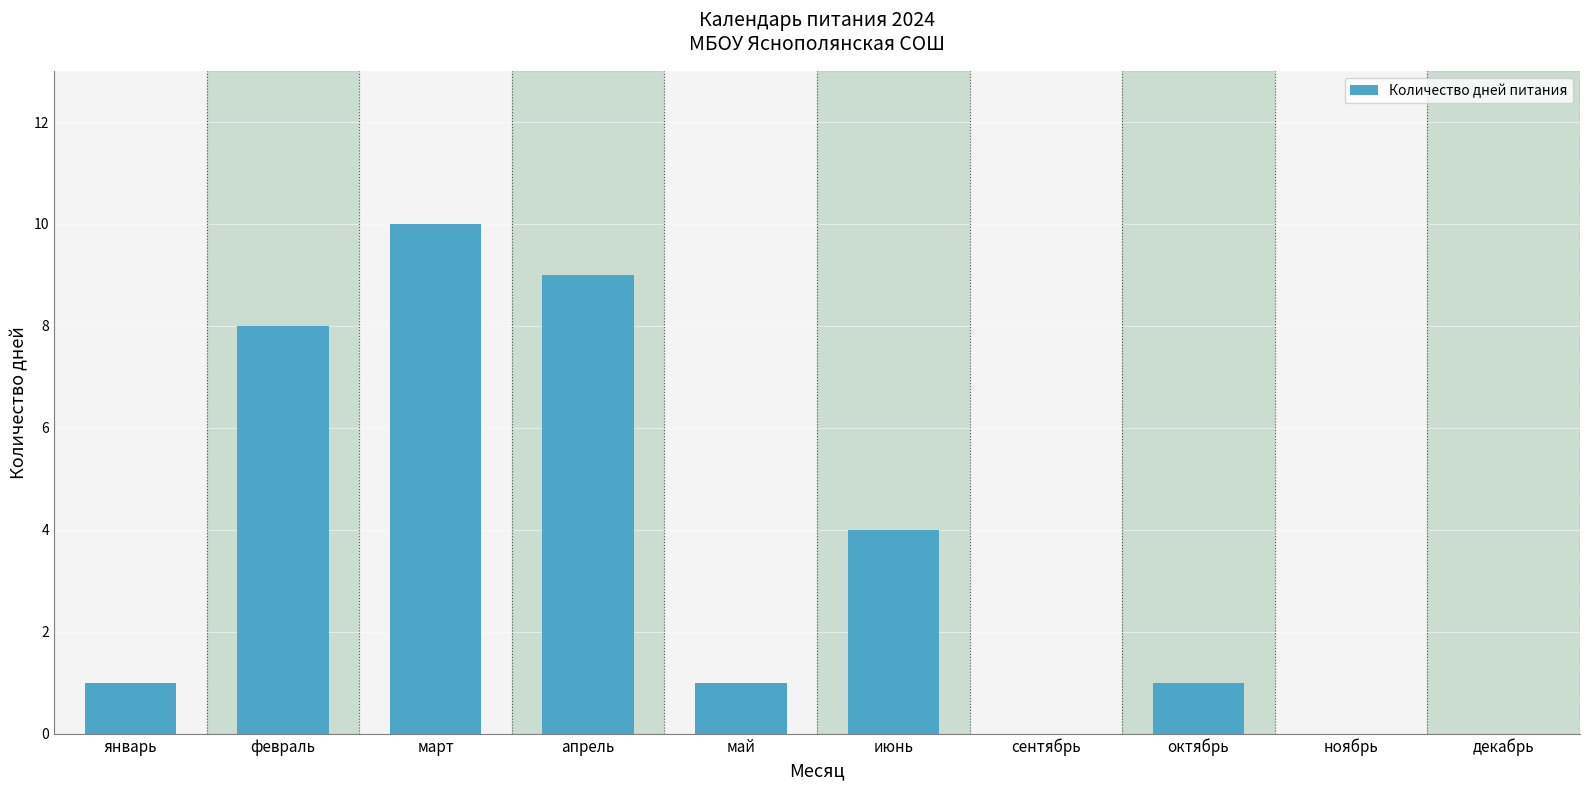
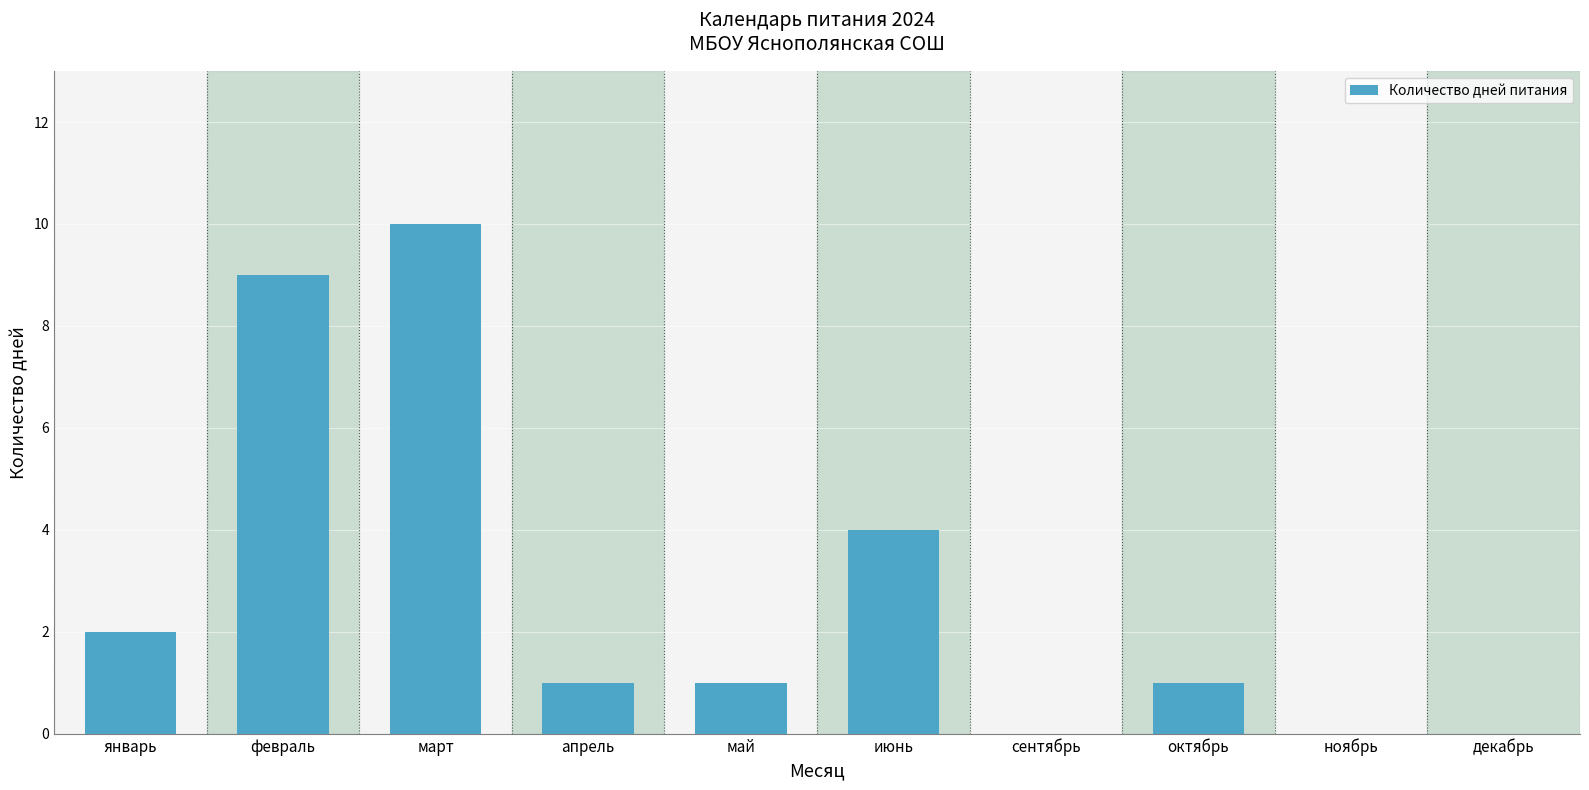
  {
-   "январь": 1,
-   "февраль": 8,
+   "январь": 2,
+   "февраль": 9,
    "март": 10,
-   "апрель": 9,
+   "апрель": 1,
    "май": 1,
    "июнь": 4,
    "сентябрь": 0,
    "октябрь": 1,
    "ноябрь": 0,
    "декабрь": 0
  }
